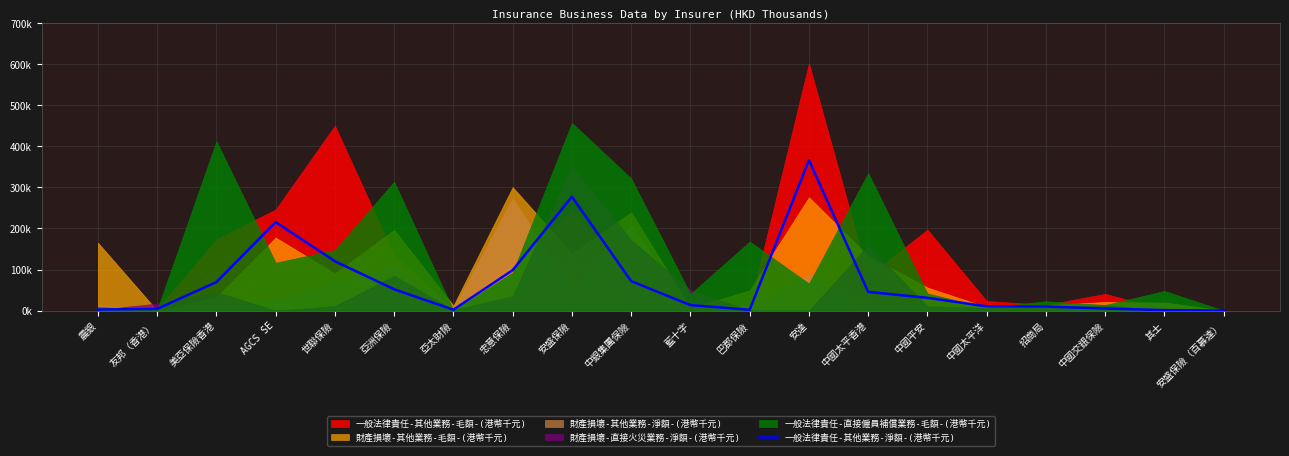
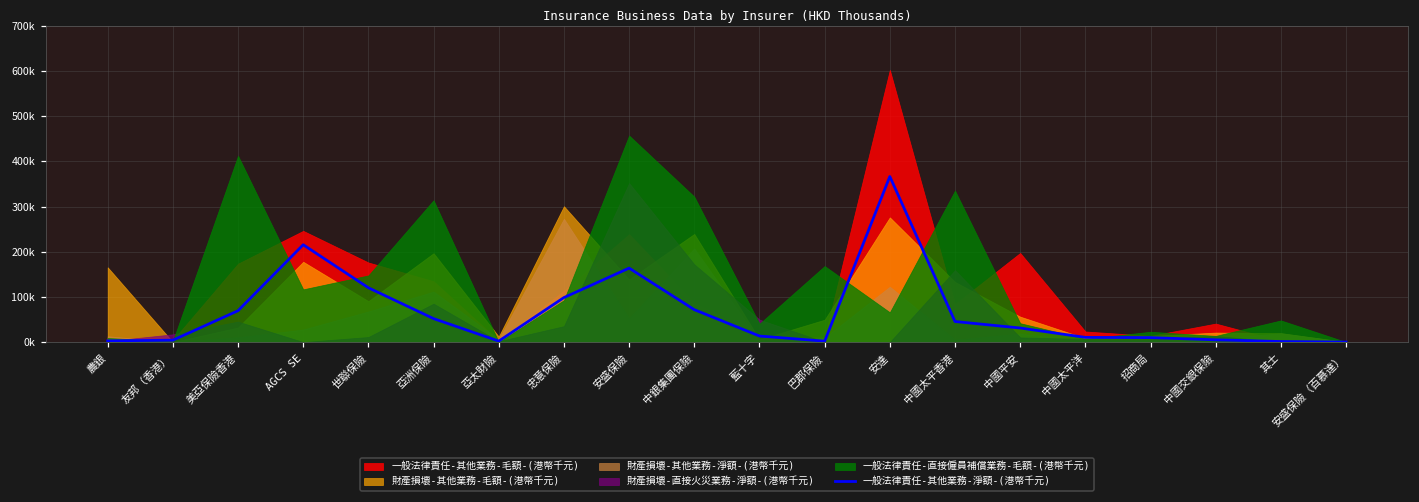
  {
    "一般法律責任-其他業務-淨額-(港幣千元)": {
      "美亞保險香港": 70000,
      "AGCS SE": 220000,
      "世聯保險": 120000,
      "亞洲保險": 50000,
-     "安盛保險": 280000,
+     "安盛保險": 160000,
      "中銀集團保險": 70000,
      "安達": 370000,
      "中國太平香港": 50000,
      "中國平安": 30000
    },
    "一般法律責任-其他業務-毛額-(港幣千元)": {
      "美亞保險香港": 170000,
      "AGCS SE": 250000,
-     "世聯保險": 450000,
+     "世聯保險": 180000,
      "亞洲保險": 130000,
      "忠意保險": 110000,
      "安盛保險": 240000,
      "中銀集團保險": 90000,
      "安達": 600000,
      "中國太平香港": 80000,
      "中國平安": 200000,
      "中國太平洋": 20000,
      "中國交銀保險": 40000
    },
    "財產損壞-其他業務-毛額-(港幣千元)": {
      "農銀": 170000,
      "美亞保險香港": 30000,
      "AGCS SE": 180000,
      "世聯保險": 90000,
      "亞洲保險": 200000,
      "忠意保險": 300000,
      "安盛保險": 140000,
      "中銀集團保險": 240000,
      "巴郡保險": 50000,
      "安達": 280000,
      "中國太平香港": 130000,
      "中國平安": 60000,
      "中國交銀保險": 20000
    },
    "財產損壞-其他業務-淨額-(港幣千元)": {
      "美亞保險香港": 10000,
      "AGCS SE": 30000,
      "世聯保險": 70000,
      "亞洲保險": 110000,
      "忠意保險": 270000,
      "安盛保險": 50000,
      "中銀集團保險": 210000,
-     "安達": 90000,
+     "安達": 120000,
      "中國平安": 20000
    },
    "財產損壞-直接火災業務-淨額-(港幣千元)": {
      "友邦（香港）": 20000,
      "美亞保險香港": 50000,
      "AGCS SE": 0,
      "世聯保險": 10000,
      "亞洲保險": 90000,
      "忠意保險": 40000,
      "安盛保險": 350000,
      "中銀集團保險": 170000,
      "藍十字": 50000,
      "安達": 0,
      "中國太平香港": 160000,
      "中國平安": 10000
    },
    "一般法律責任-直接僱員補償業務-毛額-(港幣千元)": {
      "美亞保險香港": 410000,
      "AGCS SE": 120000,
      "世聯保險": 150000,
      "亞洲保險": 310000,
      "安盛保險": 460000,
      "中銀集團保險": 320000,
      "藍十字": 40000,
      "巴郡保險": 170000,
      "安達": 70000,
      "中國太平香港": 340000,
      "中國平安": 40000,
      "招商局": 20000,
      "其士": 50000
    }
  }
